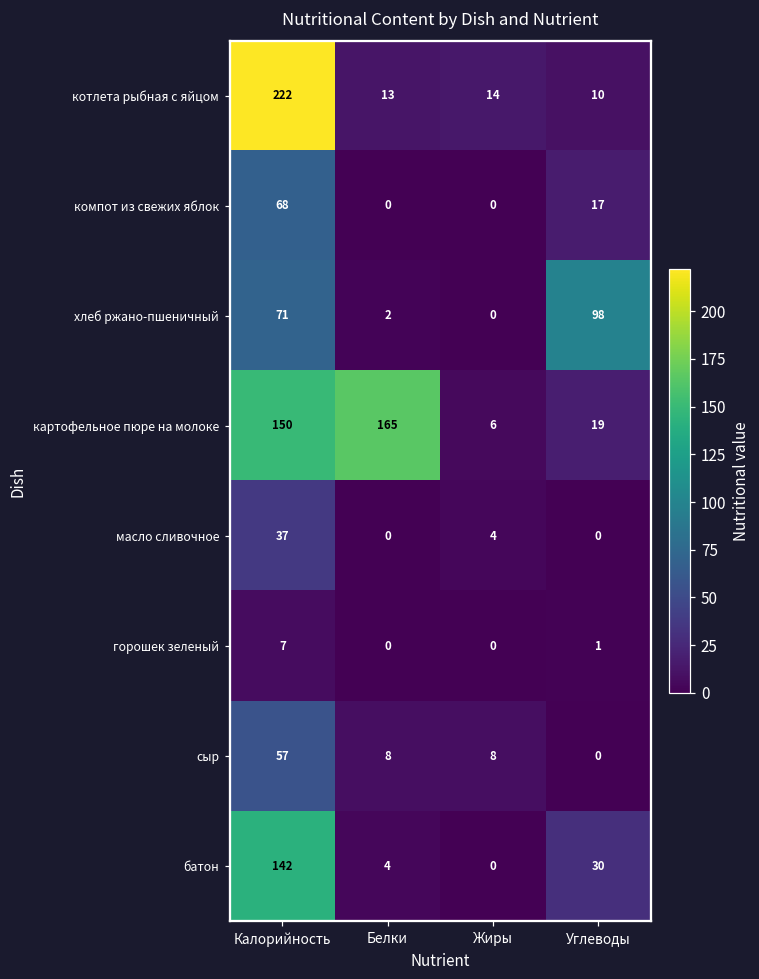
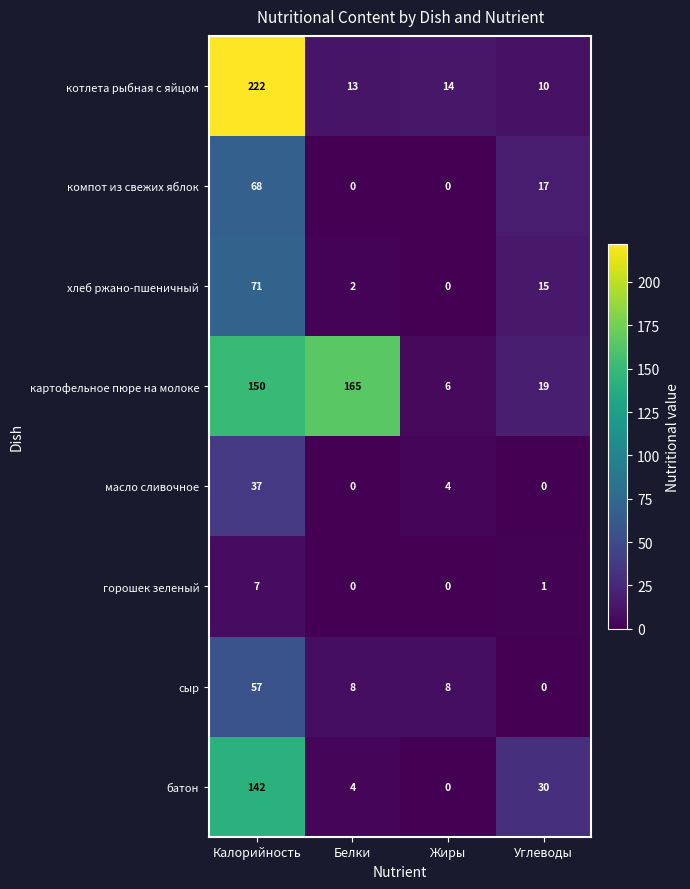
  {
    "котлета рыбная с яйцом": {
      "Калорийность": 222,
      "Белки": 13,
      "Жиры": 14,
      "Углеводы": 10
    },
    "компот из свежих яблок": {
      "Калорийность": 68,
      "Белки": 0,
      "Жиры": 0,
      "Углеводы": 17
    },
    "хлеб ржано-пшеничный": {
      "Калорийность": 71,
      "Белки": 2,
      "Жиры": 0,
-     "Углеводы": 98
+     "Углеводы": 15
    },
    "картофельное пюре на молоке": {
      "Калорийность": 150,
      "Белки": 165,
      "Жиры": 6,
      "Углеводы": 19
    },
    "масло сливочное": {
      "Калорийность": 37,
      "Белки": 0,
      "Жиры": 4,
      "Углеводы": 0
    },
    "горошек зеленый": {
      "Калорийность": 7,
      "Белки": 0,
      "Жиры": 0,
      "Углеводы": 1
    },
    "сыр": {
      "Калорийность": 57,
      "Белки": 8,
      "Жиры": 8,
      "Углеводы": 0
    },
    "батон": {
      "Калорийность": 142,
      "Белки": 4,
      "Жиры": 0,
      "Углеводы": 30
    }
  }
